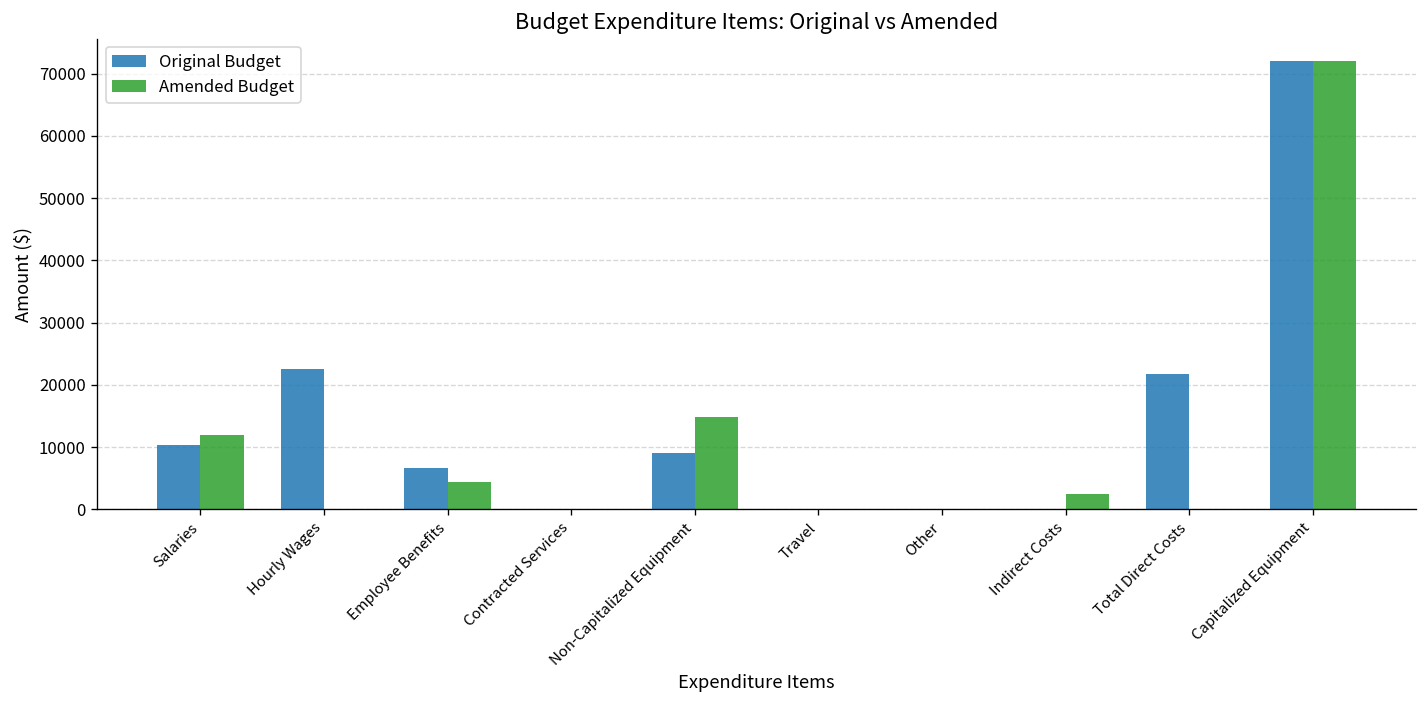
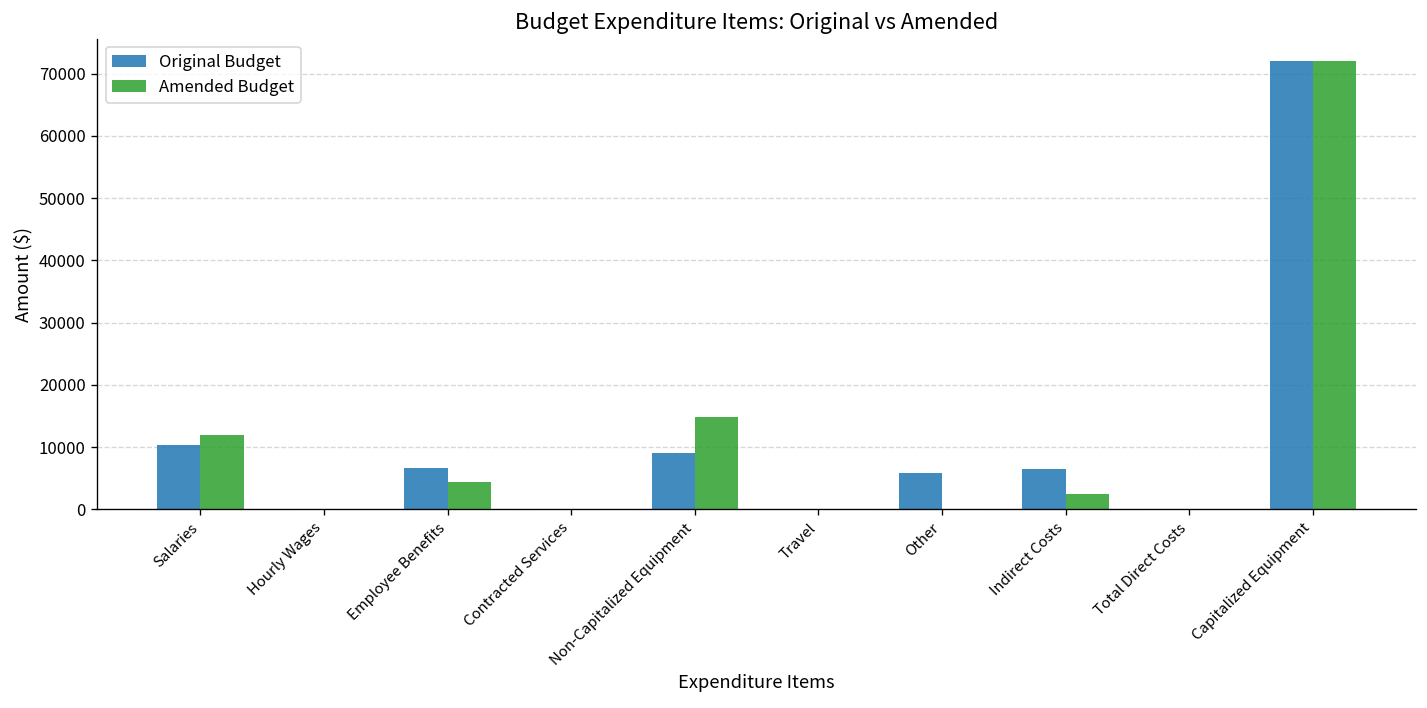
  {
    "Original Budget": {
      "Salaries": 10000,
-     "Hourly Wages": 23000,
+     "Hourly Wages": 0,
      "Employee Benefits": 7000,
      "Contracted Services": 0,
      "Non-Capitalized Equipment": 9000,
      "Travel": 0,
-     "Other": 0,
-     "Indirect Costs": 0,
-     "Total Direct Costs": 22000,
+     "Other": 6000,
+     "Indirect Costs": 6000,
+     "Total Direct Costs": 0,
      "Capitalized Equipment": 72000
    },
    "Amended Budget": {
      "Salaries": 12000,
      "Hourly Wages": 0,
      "Employee Benefits": 4000,
      "Contracted Services": 0,
      "Non-Capitalized Equipment": 15000,
      "Travel": 0,
      "Other": 0,
      "Indirect Costs": 2000,
      "Total Direct Costs": 0,
      "Capitalized Equipment": 72000
    }
  }
